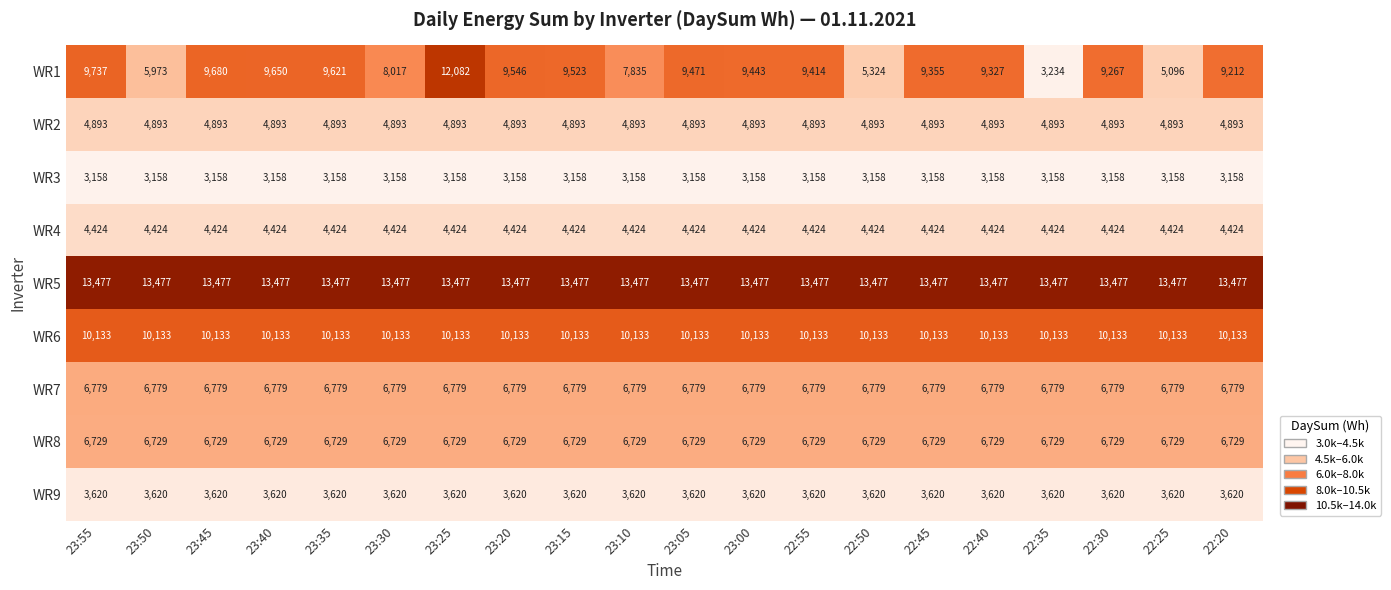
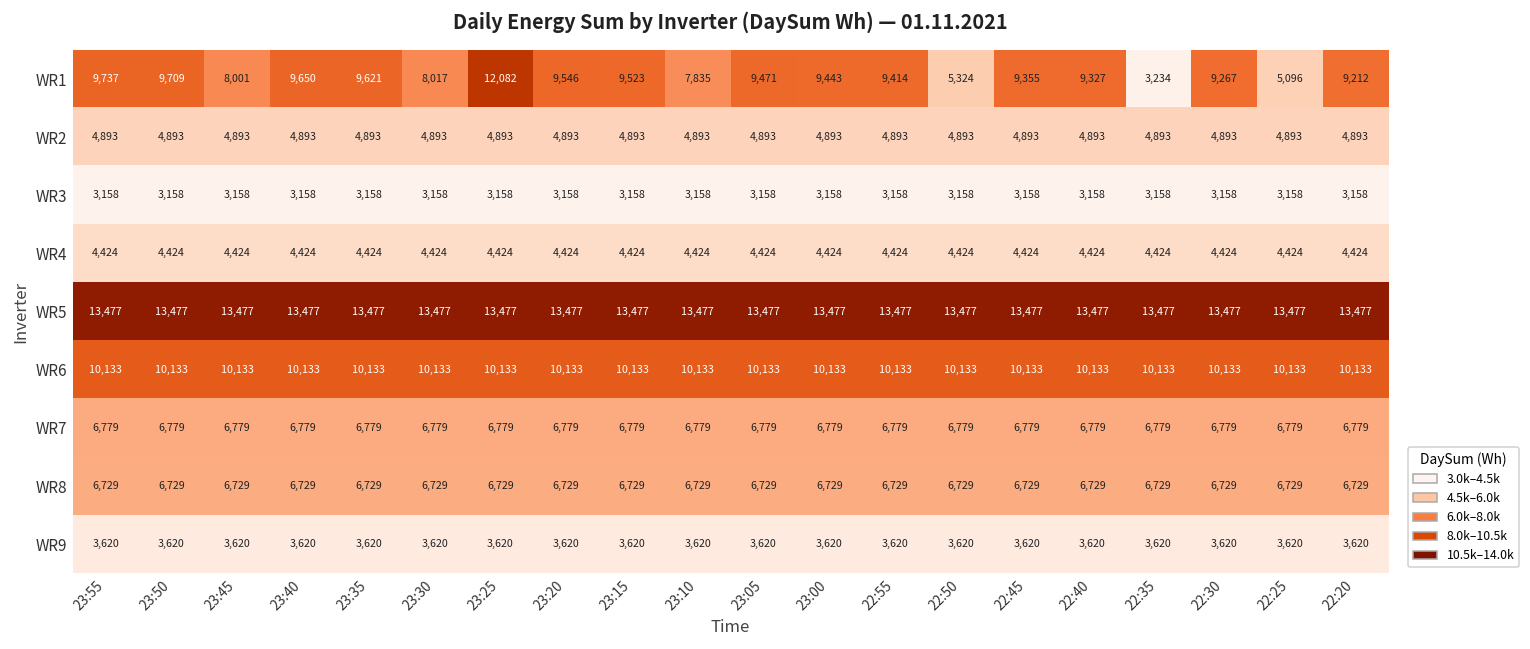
  {
    "WR1": {
      "23:55": "9,737",
-     "23:50": "5,973",
-     "23:45": "9,680",
+     "23:50": "9,709",
+     "23:45": "8,001",
      "23:40": "9,650",
      "23:35": "9,621",
      "23:30": "8,017",
      "23:25": "12,082",
      "23:20": "9,546",
      "23:15": "9,523",
      "23:10": "7,835",
      "23:05": "9,471",
      "23:00": "9,443",
      "22:55": "9,414",
      "22:50": "5,324",
      "22:45": "9,355",
      "22:40": "9,327",
      "22:35": "3,234",
      "22:30": "9,267",
      "22:25": "5,096",
      "22:20": "9,212"
    },
    "WR2": {
      "23:55": "4,893",
      "23:50": "4,893",
      "23:45": "4,893",
      "23:40": "4,893",
      "23:35": "4,893",
      "23:30": "4,893",
      "23:25": "4,893",
      "23:20": "4,893",
      "23:15": "4,893",
      "23:10": "4,893",
      "23:05": "4,893",
      "23:00": "4,893",
      "22:55": "4,893",
      "22:50": "4,893",
      "22:45": "4,893",
      "22:40": "4,893",
      "22:35": "4,893",
      "22:30": "4,893",
      "22:25": "4,893",
      "22:20": "4,893"
    },
    "WR3": {
      "23:55": "3,158",
      "23:50": "3,158",
      "23:45": "3,158",
      "23:40": "3,158",
      "23:35": "3,158",
      "23:30": "3,158",
      "23:25": "3,158",
      "23:20": "3,158",
      "23:15": "3,158",
      "23:10": "3,158",
      "23:05": "3,158",
      "23:00": "3,158",
      "22:55": "3,158",
      "22:50": "3,158",
      "22:45": "3,158",
      "22:40": "3,158",
      "22:35": "3,158",
      "22:30": "3,158",
      "22:25": "3,158",
      "22:20": "3,158"
    },
    "WR4": {
      "23:55": "4,424",
      "23:50": "4,424",
      "23:45": "4,424",
      "23:40": "4,424",
      "23:35": "4,424",
      "23:30": "4,424",
      "23:25": "4,424",
      "23:20": "4,424",
      "23:15": "4,424",
      "23:10": "4,424",
      "23:05": "4,424",
      "23:00": "4,424",
      "22:55": "4,424",
      "22:50": "4,424",
      "22:45": "4,424",
      "22:40": "4,424",
      "22:35": "4,424",
      "22:30": "4,424",
      "22:25": "4,424",
      "22:20": "4,424"
    },
    "WR5": {
      "23:55": "13,477",
      "23:50": "13,477",
      "23:45": "13,477",
      "23:40": "13,477",
      "23:35": "13,477",
      "23:30": "13,477",
      "23:25": "13,477",
      "23:20": "13,477",
      "23:15": "13,477",
      "23:10": "13,477",
      "23:05": "13,477",
      "23:00": "13,477",
      "22:55": "13,477",
      "22:50": "13,477",
      "22:45": "13,477",
      "22:40": "13,477",
      "22:35": "13,477",
      "22:30": "13,477",
      "22:25": "13,477",
      "22:20": "13,477"
    },
    "WR6": {
      "23:55": "10,133",
      "23:50": "10,133",
      "23:45": "10,133",
      "23:40": "10,133",
      "23:35": "10,133",
      "23:30": "10,133",
      "23:25": "10,133",
      "23:20": "10,133",
      "23:15": "10,133",
      "23:10": "10,133",
      "23:05": "10,133",
      "23:00": "10,133",
      "22:55": "10,133",
      "22:50": "10,133",
      "22:45": "10,133",
      "22:40": "10,133",
      "22:35": "10,133",
      "22:30": "10,133",
      "22:25": "10,133",
      "22:20": "10,133"
    },
    "WR7": {
      "23:55": "6,779",
      "23:50": "6,779",
      "23:45": "6,779",
      "23:40": "6,779",
      "23:35": "6,779",
      "23:30": "6,779",
      "23:25": "6,779",
      "23:20": "6,779",
      "23:15": "6,779",
      "23:10": "6,779",
      "23:05": "6,779",
      "23:00": "6,779",
      "22:55": "6,779",
      "22:50": "6,779",
      "22:45": "6,779",
      "22:40": "6,779",
      "22:35": "6,779",
      "22:30": "6,779",
      "22:25": "6,779",
      "22:20": "6,779"
    },
    "WR8": {
      "23:55": "6,729",
      "23:50": "6,729",
      "23:45": "6,729",
      "23:40": "6,729",
      "23:35": "6,729",
      "23:30": "6,729",
      "23:25": "6,729",
      "23:20": "6,729",
      "23:15": "6,729",
      "23:10": "6,729",
      "23:05": "6,729",
      "23:00": "6,729",
      "22:55": "6,729",
      "22:50": "6,729",
      "22:45": "6,729",
      "22:40": "6,729",
      "22:35": "6,729",
      "22:30": "6,729",
      "22:25": "6,729",
      "22:20": "6,729"
    },
    "WR9": {
      "23:55": "3,620",
      "23:50": "3,620",
      "23:45": "3,620",
      "23:40": "3,620",
      "23:35": "3,620",
      "23:30": "3,620",
      "23:25": "3,620",
      "23:20": "3,620",
      "23:15": "3,620",
      "23:10": "3,620",
      "23:05": "3,620",
      "23:00": "3,620",
      "22:55": "3,620",
      "22:50": "3,620",
      "22:45": "3,620",
      "22:40": "3,620",
      "22:35": "3,620",
      "22:30": "3,620",
      "22:25": "3,620",
      "22:20": "3,620"
    }
  }
